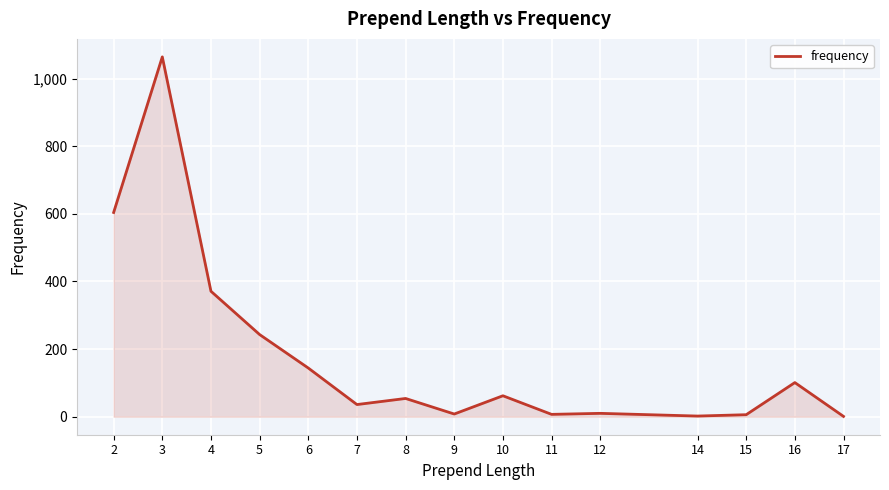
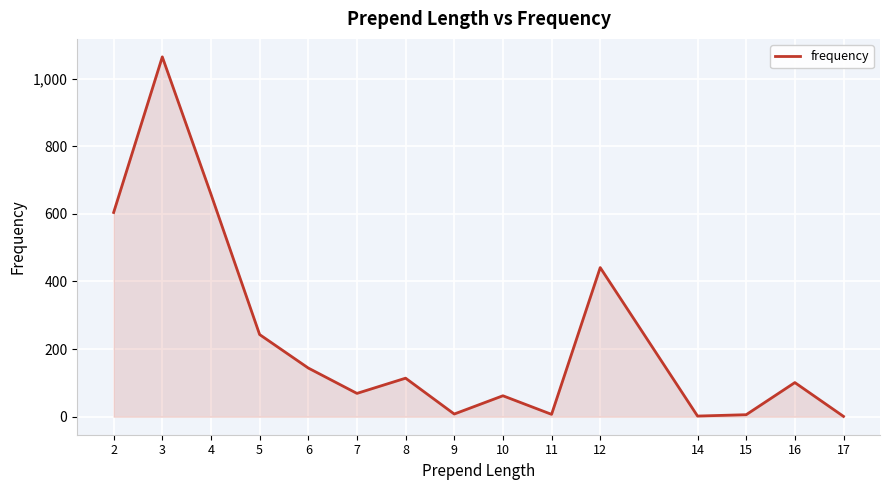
  {
    "2": "600",
    "3": "1,060",
-   "4": "370",
+   "4": "660",
    "5": "240",
    "6": "140",
-   "7": "40",
-   "8": "50",
+   "7": "70",
+   "8": "110",
    "9": "10",
    "10": "60",
    "11": "10",
-   "12": "10",
+   "12": "440",
    "14": "0",
    "15": "10",
    "16": "100",
    "17": "0"
  }
